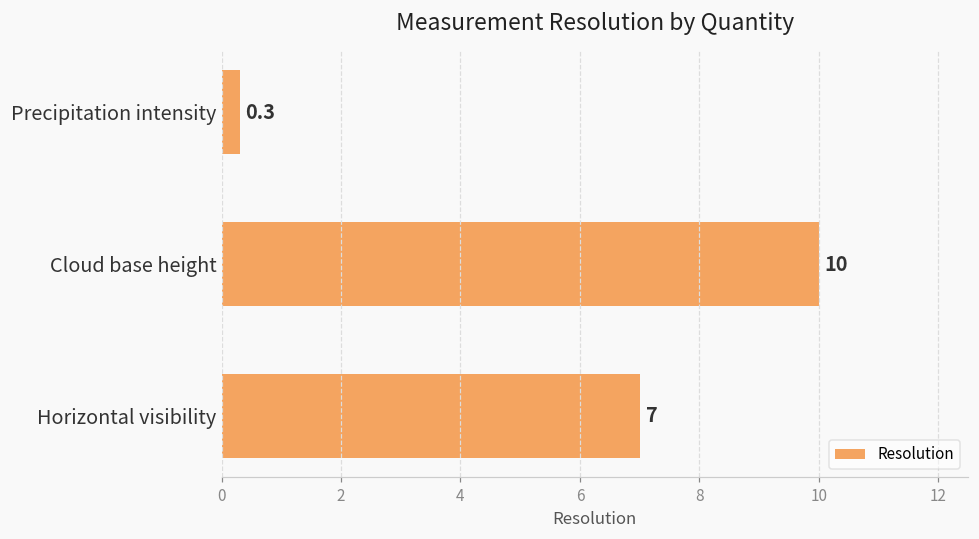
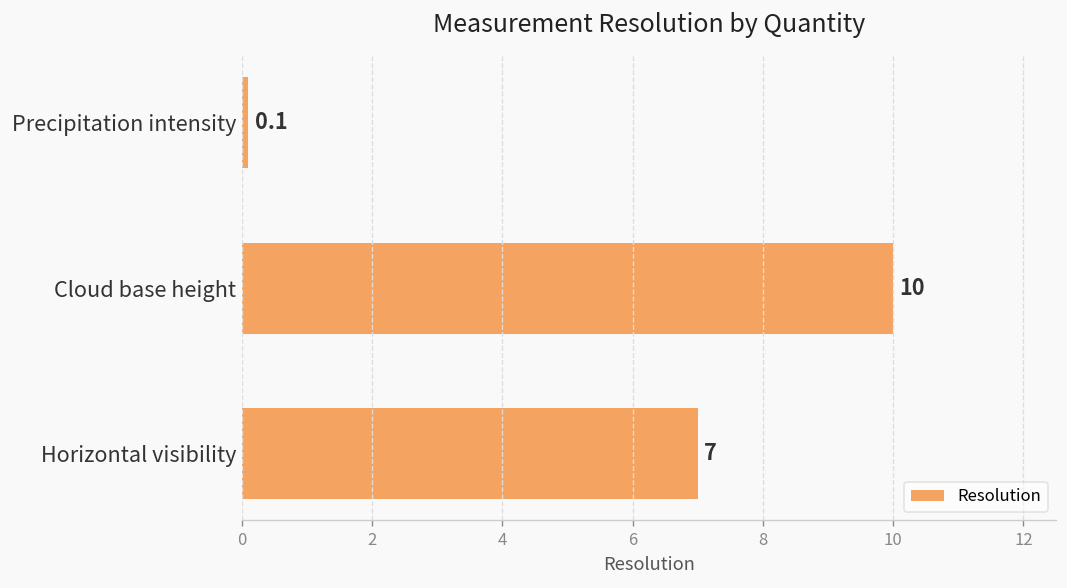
  {
-   "Precipitation intensity": 0.3,
+   "Precipitation intensity": 0.1,
    "Cloud base height": 10,
    "Horizontal visibility": 7
  }
